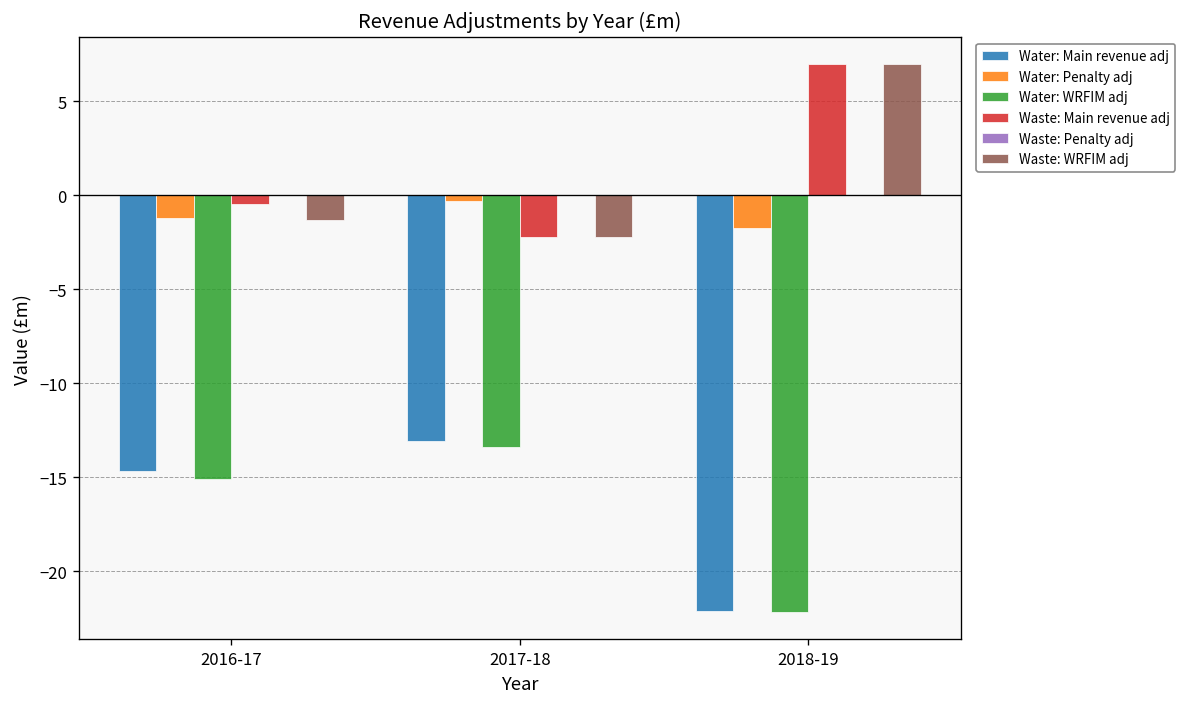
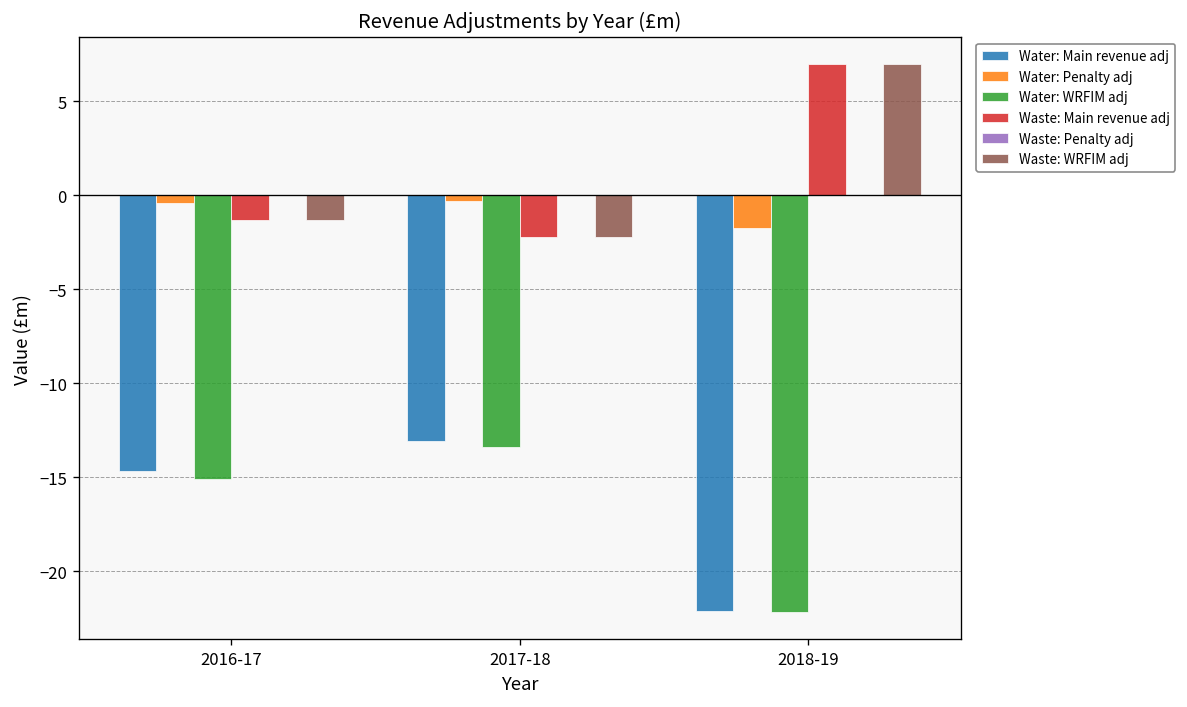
  {
    "Water: Main revenue adj": {
      "2016-17": -14.6,
      "2017-18": -13.1,
      "2018-19": -22.1
    },
    "Water: Penalty adj": {
-     "2016-17": -1.2,
+     "2016-17": -0.4,
      "2017-18": -0.3,
      "2018-19": -1.7
    },
    "Water: WRFIM adj": {
      "2016-17": -15.1,
      "2017-18": -13.4,
      "2018-19": -22.2
    },
    "Waste: Main revenue adj": {
-     "2016-17": -0.5,
+     "2016-17": -1.3,
      "2017-18": -2.2,
      "2018-19": 7.0
    },
    "Waste: Penalty adj": {
      "2016-17": 0.0,
      "2017-18": 0.0,
      "2018-19": 0.0
    },
    "Waste: WRFIM adj": {
      "2016-17": -1.3,
      "2017-18": -2.2,
      "2018-19": 7.0
    }
  }
